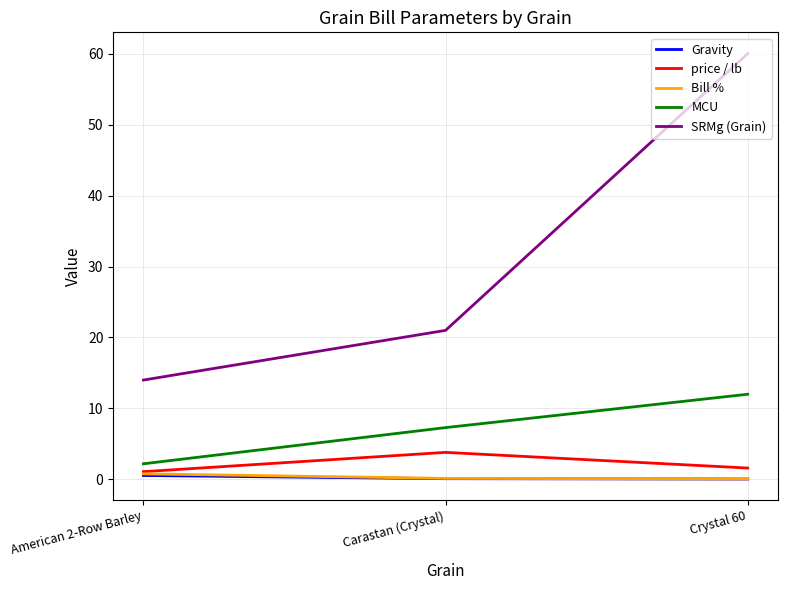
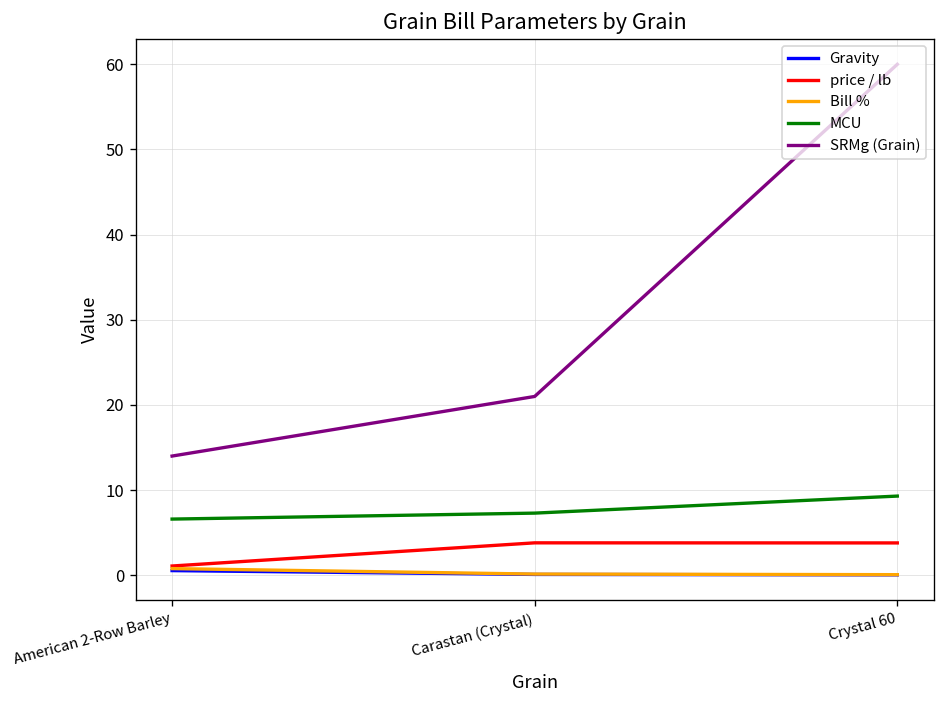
  {
    "price / lb": {
      "Carastan (Crystal)": 4,
-     "Crystal 60": 2
+     "Crystal 60": 4
    },
    "MCU": {
-     "American 2-Row Barley": 2,
+     "American 2-Row Barley": 7,
      "Carastan (Crystal)": 7,
-     "Crystal 60": 12
+     "Crystal 60": 9
    },
    "SRMg (Grain)": {
      "American 2-Row Barley": 14,
      "Carastan (Crystal)": 21
    }
  }
